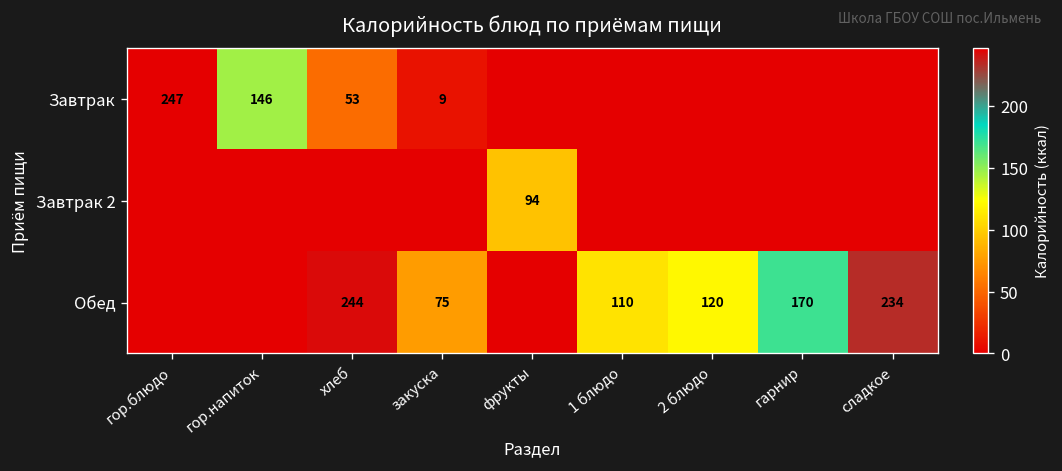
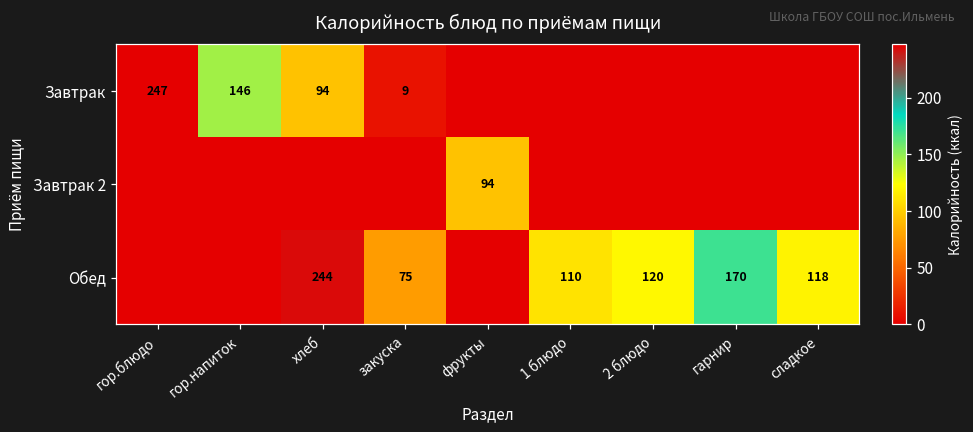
  {
    "Завтрак": {
      "гор.блюдо": 247,
      "гор.напиток": 146,
-     "хлеб": 53,
+     "хлеб": 94,
      "закуска": 9
    },
    "Завтрак 2": {
      "фрукты": 94
    },
    "Обед": {
      "хлеб": 244,
      "закуска": 75,
      "1 блюдо": 110,
      "2 блюдо": 120,
      "гарнир": 170,
-     "сладкое": 234
+     "сладкое": 118
    }
  }
